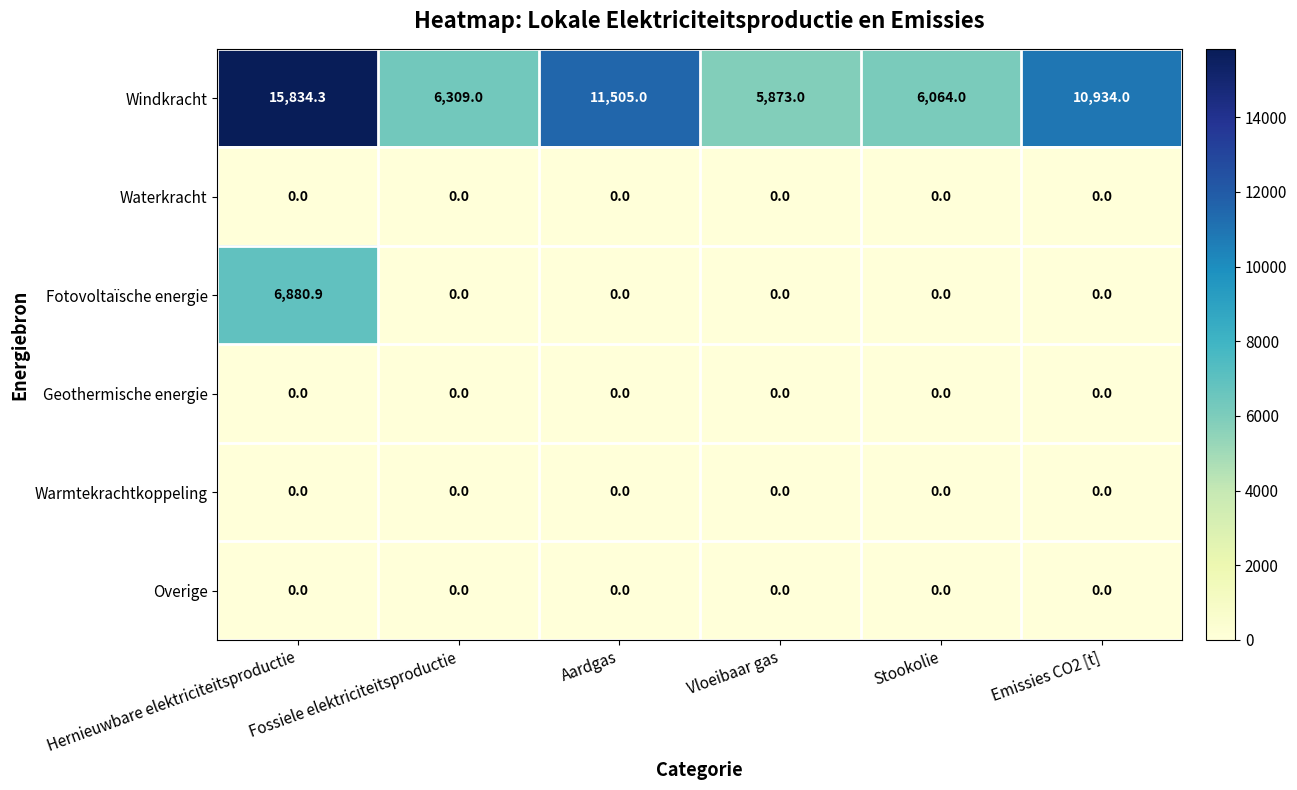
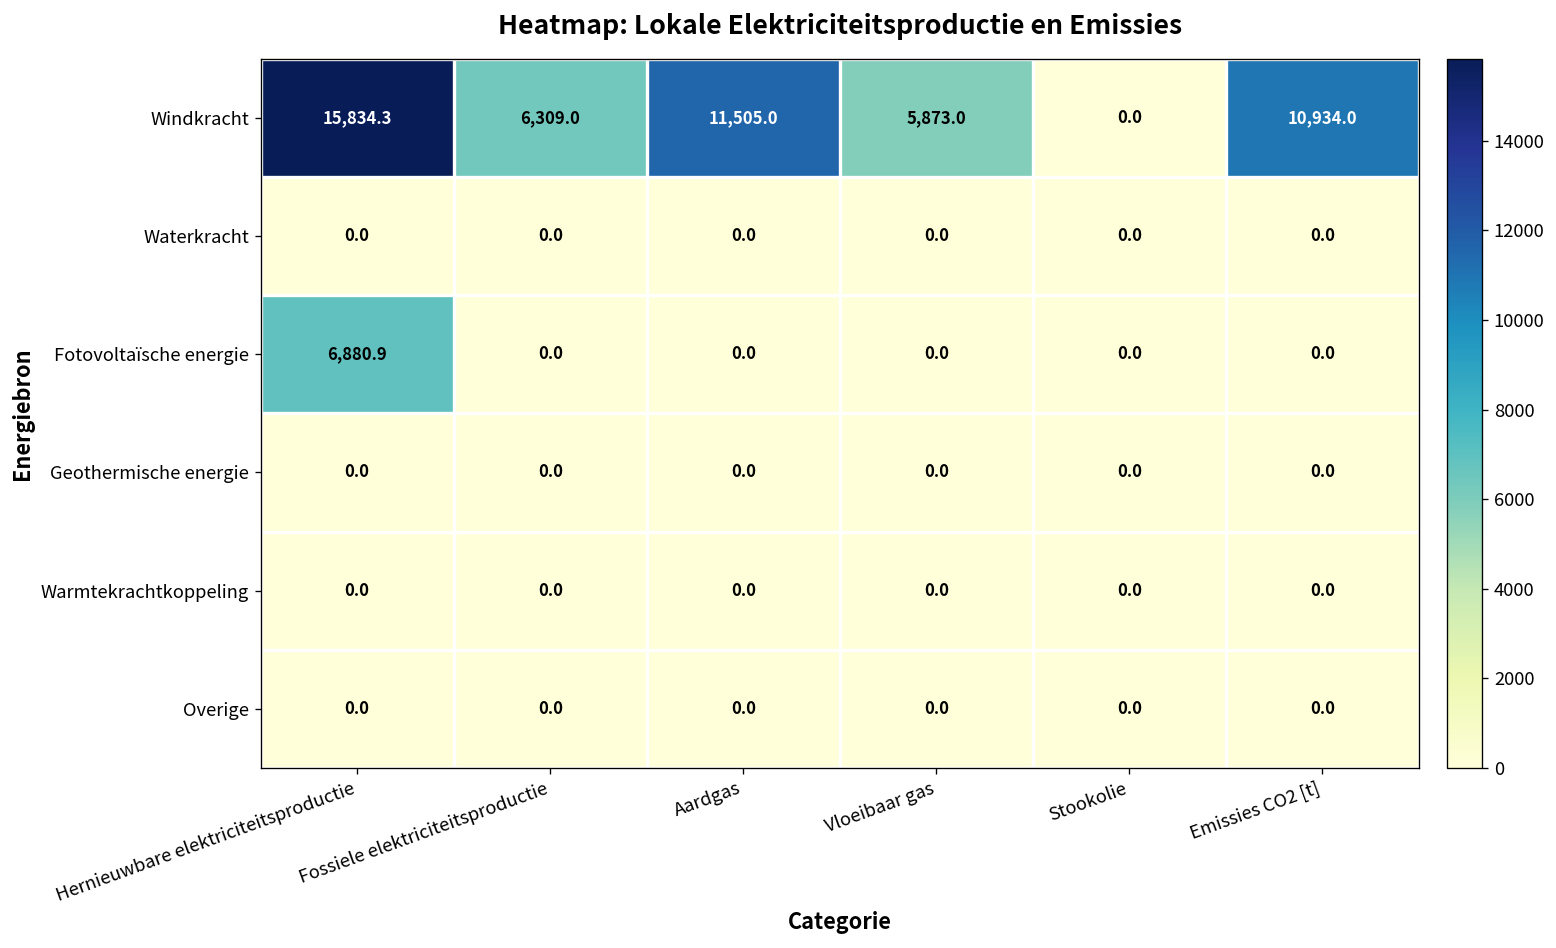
  {
    "Windkracht": {
      "Hernieuwbare elektriciteitsproductie": "15,834.3",
      "Fossiele elektriciteitsproductie": "6,309.0",
      "Aardgas": "11,505.0",
      "Vloeibaar gas": "5,873.0",
-     "Stookolie": "6,064.0",
+     "Stookolie": "0.0",
      "Emissies CO2 [t]": "10,934.0"
    },
    "Waterkracht": {
      "Hernieuwbare elektriciteitsproductie": "0.0",
      "Fossiele elektriciteitsproductie": "0.0",
      "Aardgas": "0.0",
      "Vloeibaar gas": "0.0",
      "Stookolie": "0.0",
      "Emissies CO2 [t]": "0.0"
    },
    "Fotovoltaïsche energie": {
      "Hernieuwbare elektriciteitsproductie": "6,880.9",
      "Fossiele elektriciteitsproductie": "0.0",
      "Aardgas": "0.0",
      "Vloeibaar gas": "0.0",
      "Stookolie": "0.0",
      "Emissies CO2 [t]": "0.0"
    },
    "Geothermische energie": {
      "Hernieuwbare elektriciteitsproductie": "0.0",
      "Fossiele elektriciteitsproductie": "0.0",
      "Aardgas": "0.0",
      "Vloeibaar gas": "0.0",
      "Stookolie": "0.0",
      "Emissies CO2 [t]": "0.0"
    },
    "Warmtekrachtkoppeling": {
      "Hernieuwbare elektriciteitsproductie": "0.0",
      "Fossiele elektriciteitsproductie": "0.0",
      "Aardgas": "0.0",
      "Vloeibaar gas": "0.0",
      "Stookolie": "0.0",
      "Emissies CO2 [t]": "0.0"
    },
    "Overige": {
      "Hernieuwbare elektriciteitsproductie": "0.0",
      "Fossiele elektriciteitsproductie": "0.0",
      "Aardgas": "0.0",
      "Vloeibaar gas": "0.0",
      "Stookolie": "0.0",
      "Emissies CO2 [t]": "0.0"
    }
  }
